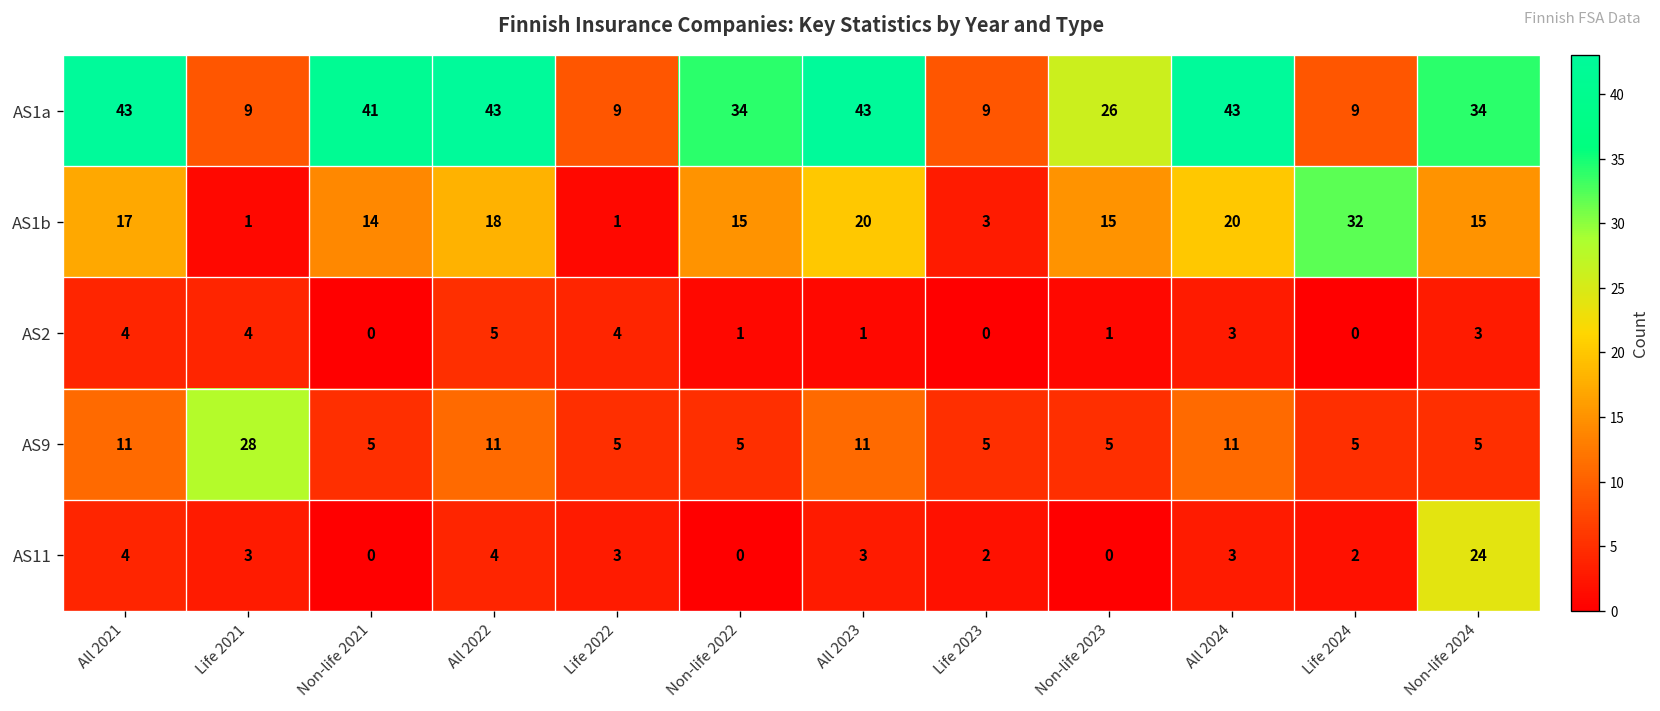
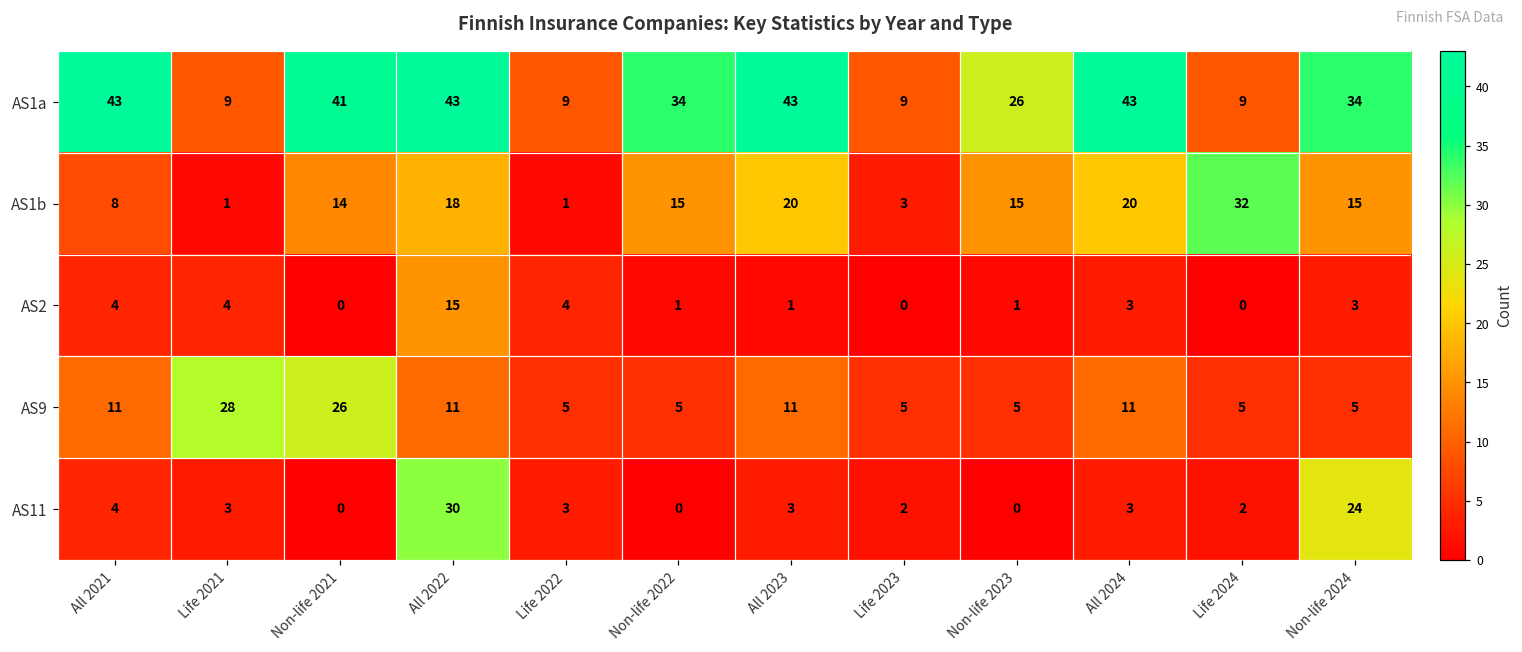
  {
    "AS1a": {
      "All 2021": 43,
      "Life 2021": 9,
      "Non-life 2021": 41,
      "All 2022": 43,
      "Life 2022": 9,
      "Non-life 2022": 34,
      "All 2023": 43,
      "Life 2023": 9,
      "Non-life 2023": 26,
      "All 2024": 43,
      "Life 2024": 9,
      "Non-life 2024": 34
    },
    "AS1b": {
-     "All 2021": 17,
+     "All 2021": 8,
      "Life 2021": 1,
      "Non-life 2021": 14,
      "All 2022": 18,
      "Life 2022": 1,
      "Non-life 2022": 15,
      "All 2023": 20,
      "Life 2023": 3,
      "Non-life 2023": 15,
      "All 2024": 20,
      "Life 2024": 32,
      "Non-life 2024": 15
    },
    "AS2": {
      "All 2021": 4,
      "Life 2021": 4,
      "Non-life 2021": 0,
-     "All 2022": 5,
+     "All 2022": 15,
      "Life 2022": 4,
      "Non-life 2022": 1,
      "All 2023": 1,
      "Life 2023": 0,
      "Non-life 2023": 1,
      "All 2024": 3,
      "Life 2024": 0,
      "Non-life 2024": 3
    },
    "AS9": {
      "All 2021": 11,
      "Life 2021": 28,
-     "Non-life 2021": 5,
+     "Non-life 2021": 26,
      "All 2022": 11,
      "Life 2022": 5,
      "Non-life 2022": 5,
      "All 2023": 11,
      "Life 2023": 5,
      "Non-life 2023": 5,
      "All 2024": 11,
      "Life 2024": 5,
      "Non-life 2024": 5
    },
    "AS11": {
      "All 2021": 4,
      "Life 2021": 3,
      "Non-life 2021": 0,
-     "All 2022": 4,
+     "All 2022": 30,
      "Life 2022": 3,
      "Non-life 2022": 0,
      "All 2023": 3,
      "Life 2023": 2,
      "Non-life 2023": 0,
      "All 2024": 3,
      "Life 2024": 2,
      "Non-life 2024": 24
    }
  }
